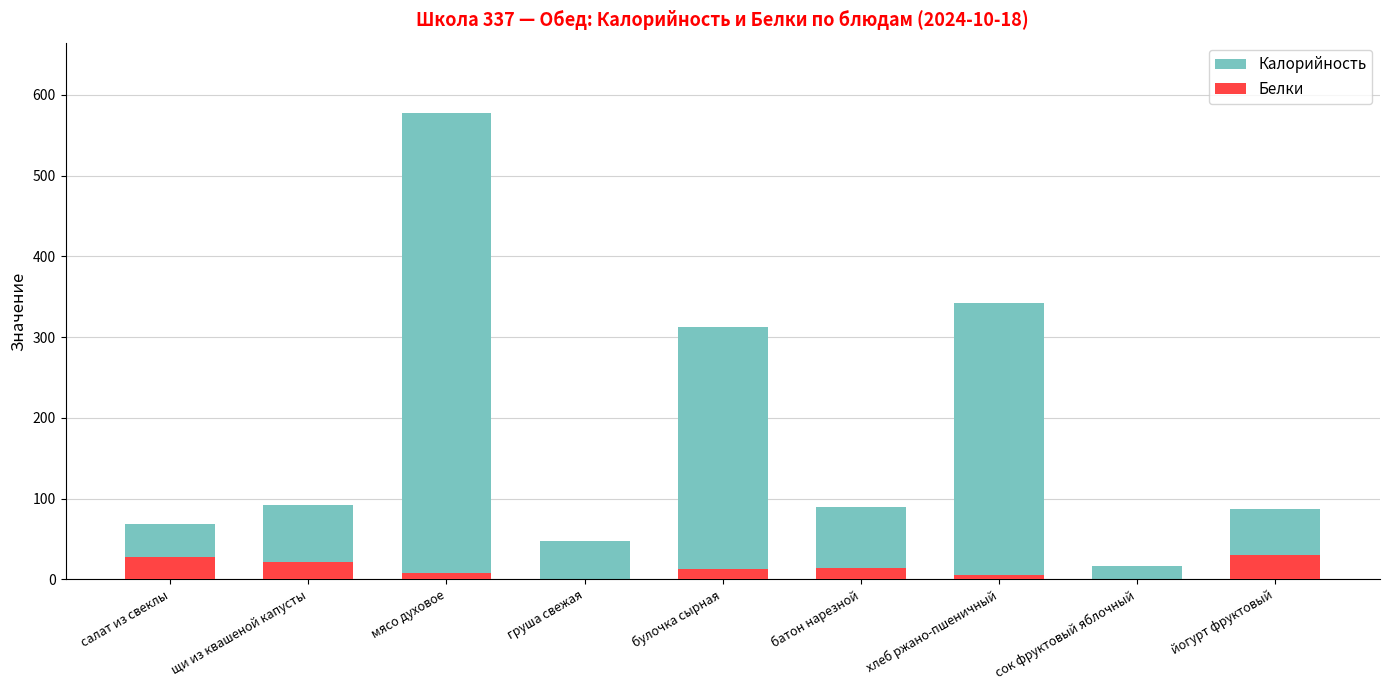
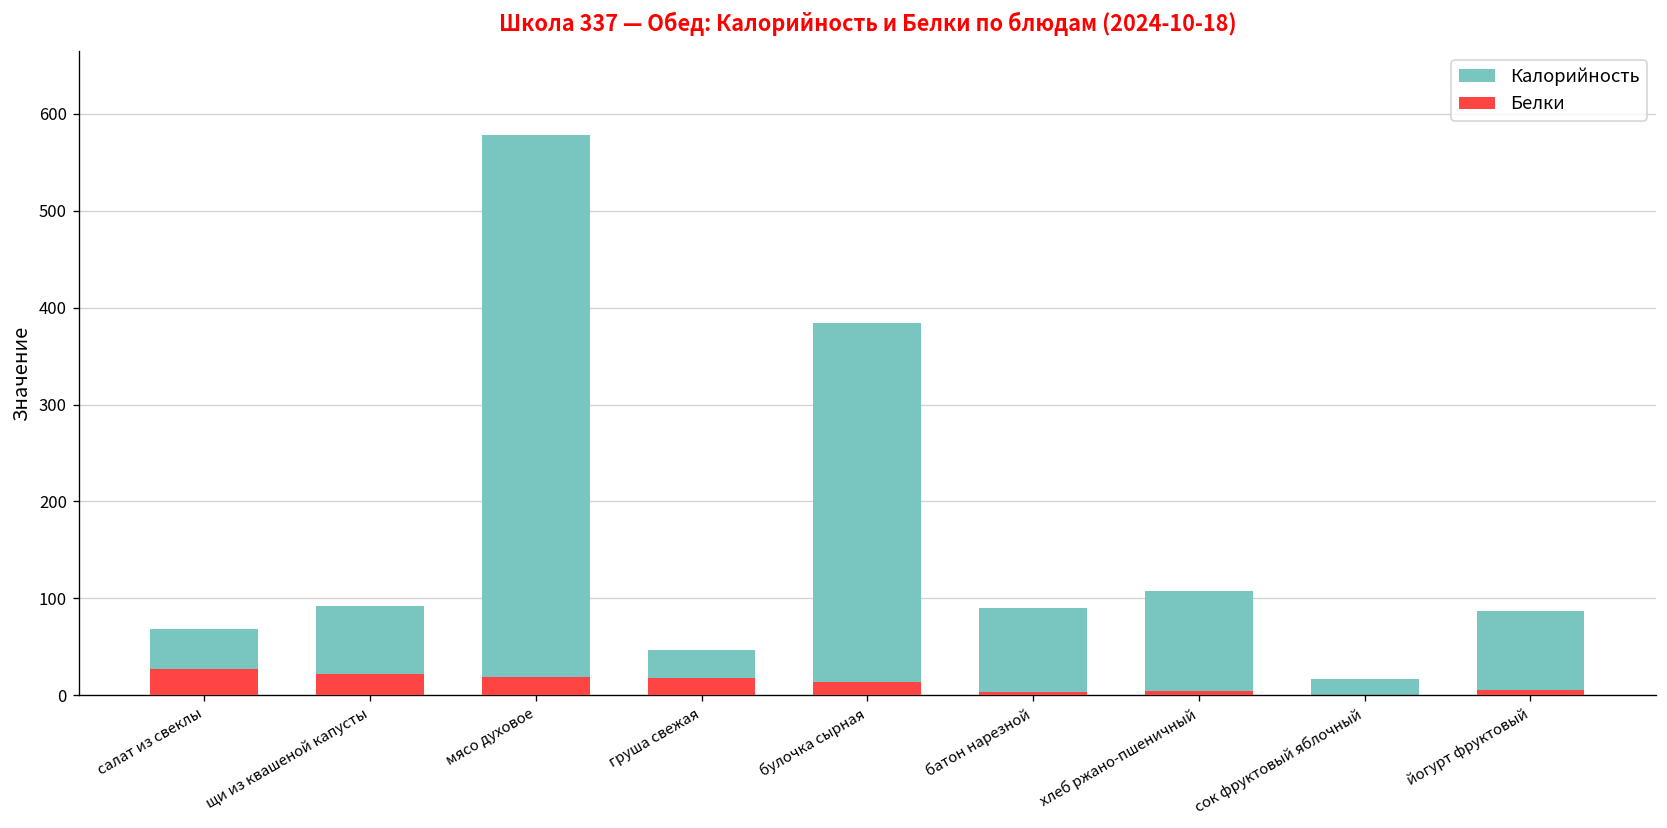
  {
    "Калорийность": {
      "салат из свеклы": 70,
      "щи из квашеной капусты": 90,
      "мясо духовое": 580,
      "груша свежая": 50,
-     "булочка сырная": 310,
+     "булочка сырная": 380,
      "батон нарезной": 90,
-     "хлеб ржано-пшеничный": 340,
+     "хлеб ржано-пшеничный": 110,
      "сок фруктовый яблочный": 20,
      "йогурт фруктовый": 90
    },
    "Белки": {
-     "мясо духовое": 10,
-     "груша свежая": 0,
-     "батон нарезной": 10,
+     "мясо духовое": 20,
+     "груша свежая": 20,
+     "батон нарезной": 0,
      "сок фруктовый яблочный": 0,
-     "йогурт фруктовый": 30
+     "йогурт фруктовый": 10
    }
  }
